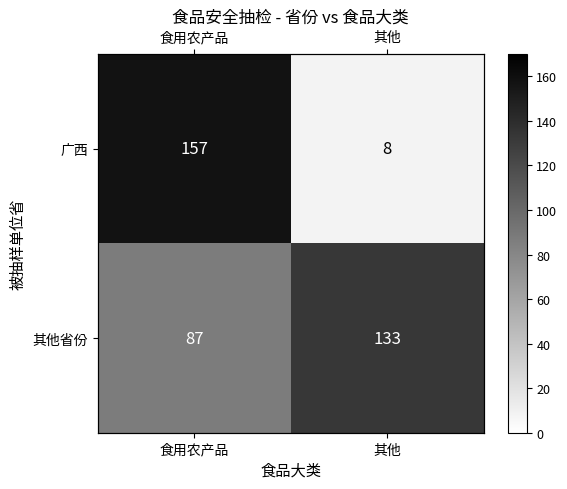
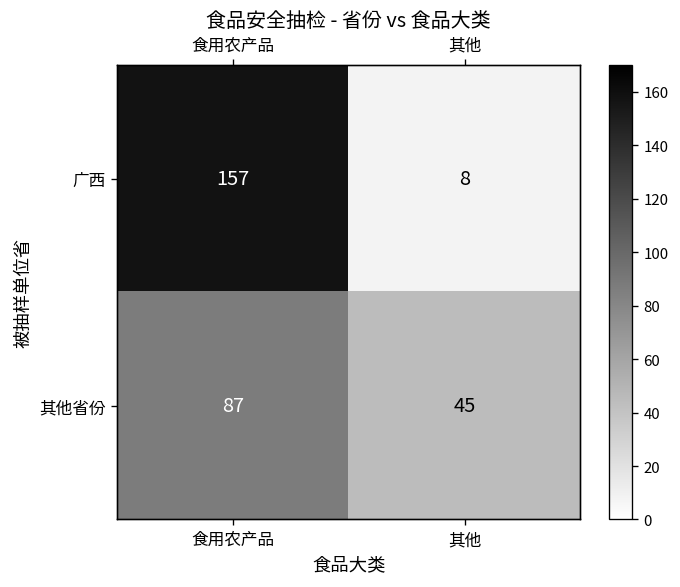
  {
    "其他省份": {
-     "其他": 133
+     "其他": 45
    }
  }
